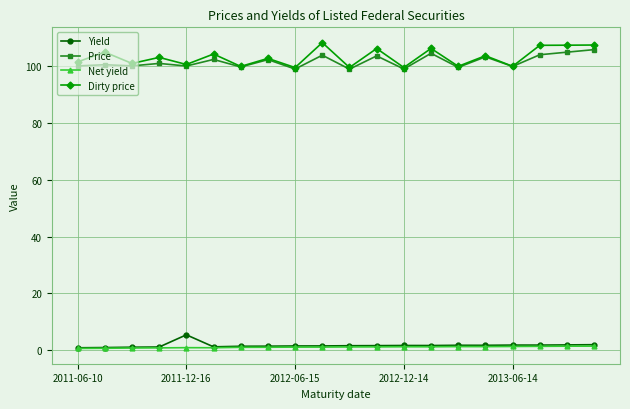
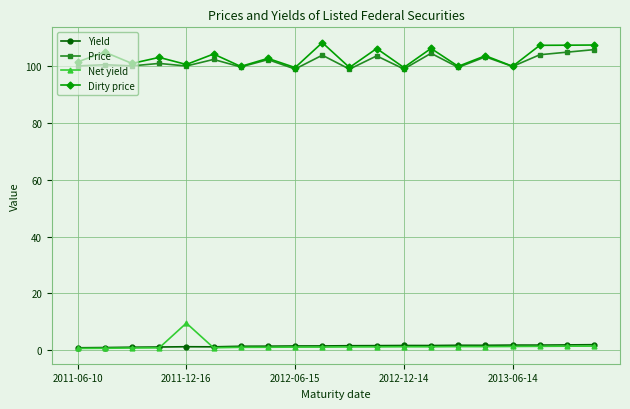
  {
    "Yield": {
-     "2011-12-16": 5
+     "2011-12-16": 1
    },
    "Net yield": {
-     "2011-12-16": 1
+     "2011-12-16": 10
    }
  }
